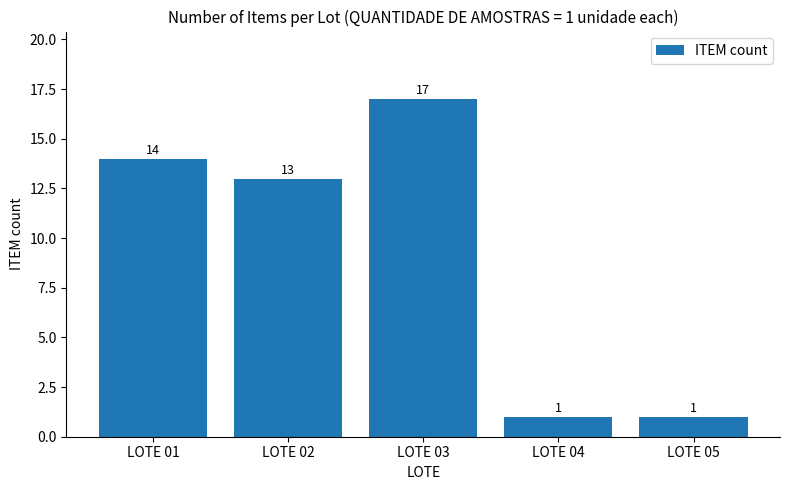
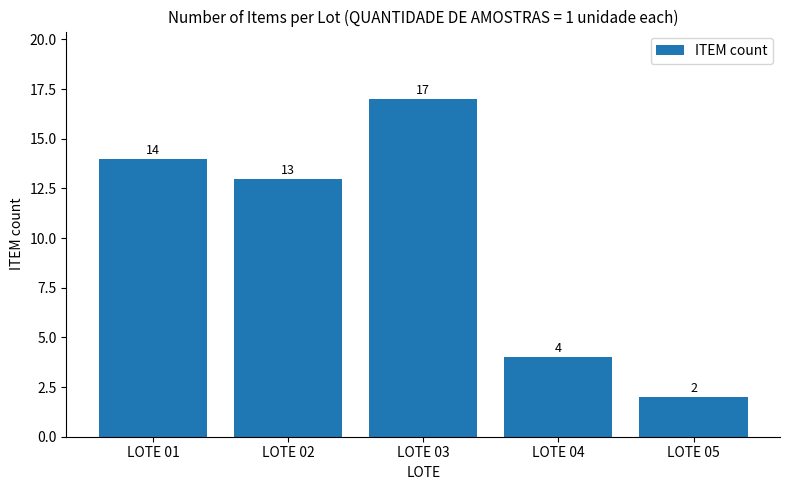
  {
    "LOTE 01": 14,
    "LOTE 02": 13,
    "LOTE 03": 17,
-   "LOTE 04": 1,
-   "LOTE 05": 1
+   "LOTE 04": 4,
+   "LOTE 05": 2
  }
